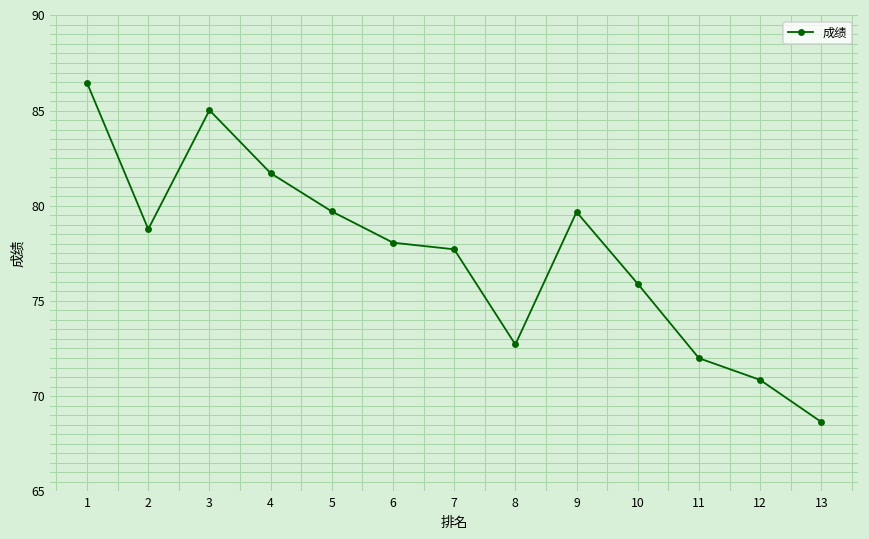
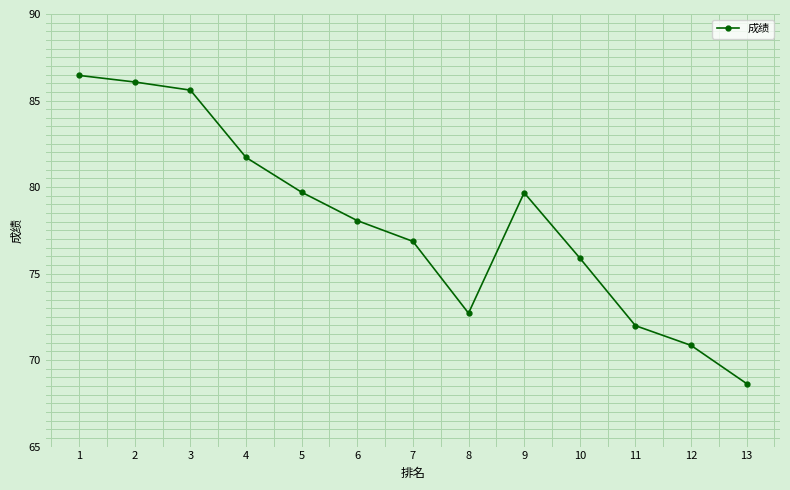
  {
    "1": 86.5,
-   "2": 78.8,
-   "3": 85.0,
+   "2": 86.1,
+   "3": 85.6,
    "4": 81.7,
    "5": 79.7,
    "6": 78.1,
-   "7": 77.7,
+   "7": 76.9,
    "8": 72.7,
    "9": 79.7,
    "10": 75.9,
    "11": 72.0,
    "12": 70.9,
    "13": 68.6
  }
